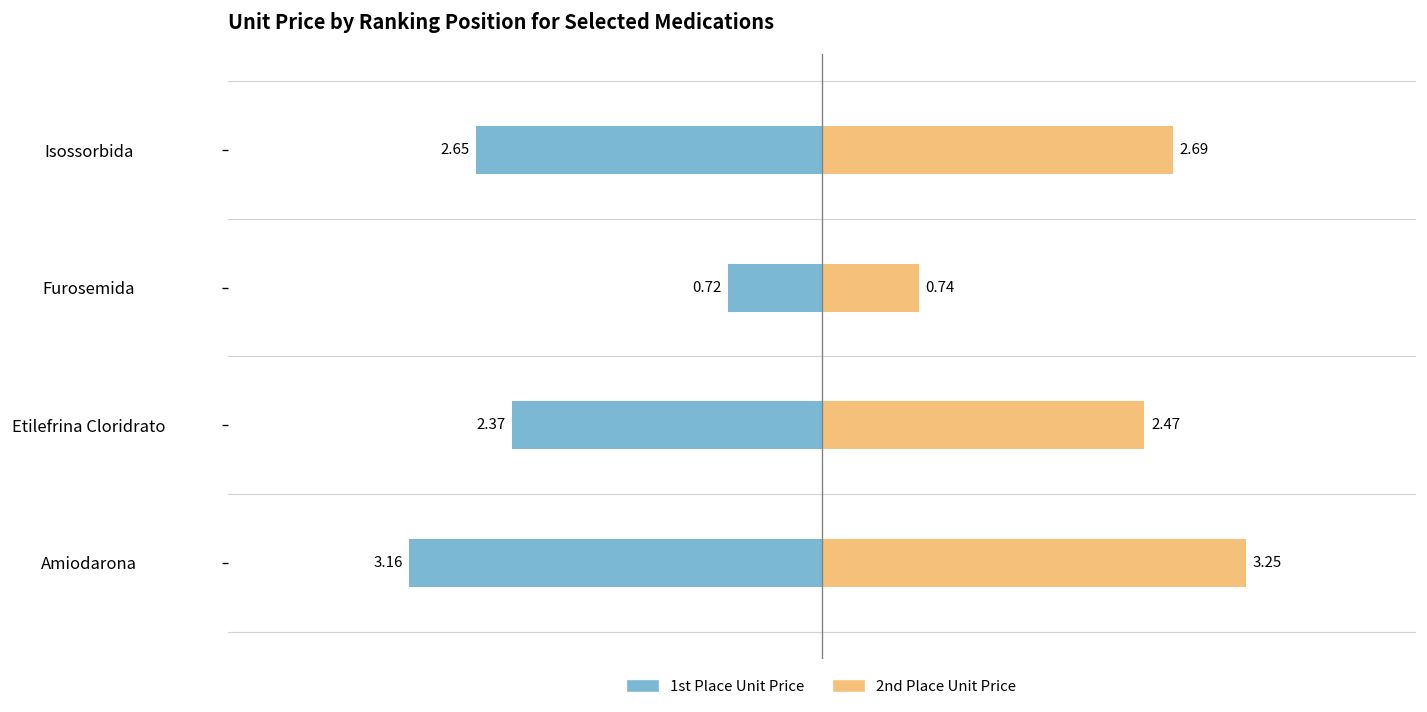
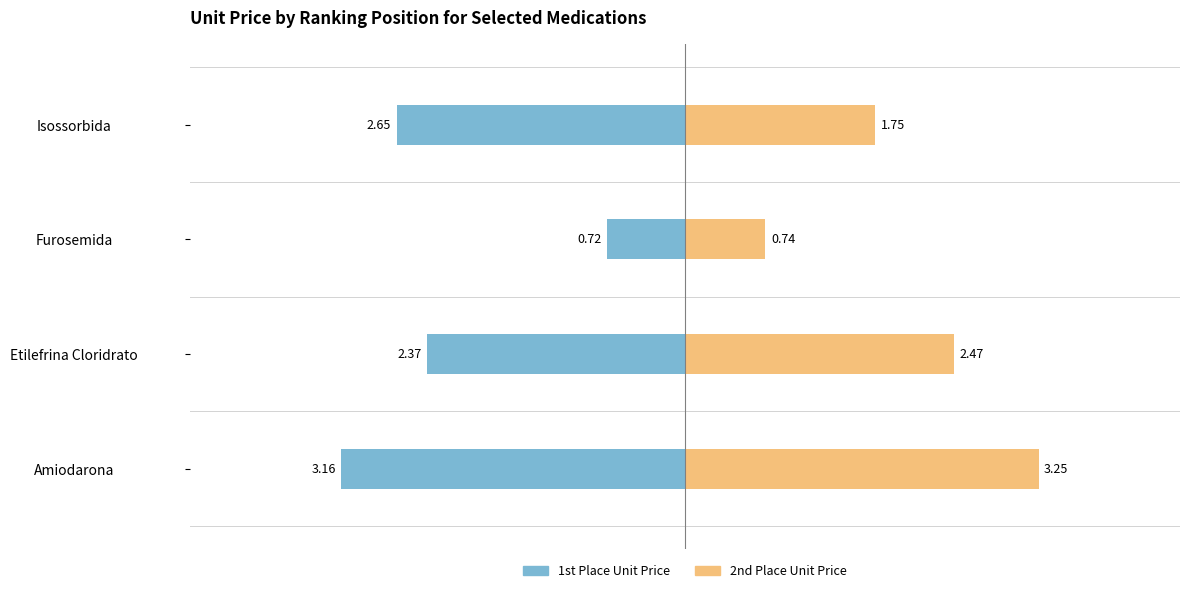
  {
    "2nd Place Unit Price": {
-     "Isossorbida": 2.69,
+     "Isossorbida": 1.75,
      "Furosemida": 0.74,
      "Etilefrina Cloridrato": 2.47,
      "Amiodarona": 3.25
    }
  }
